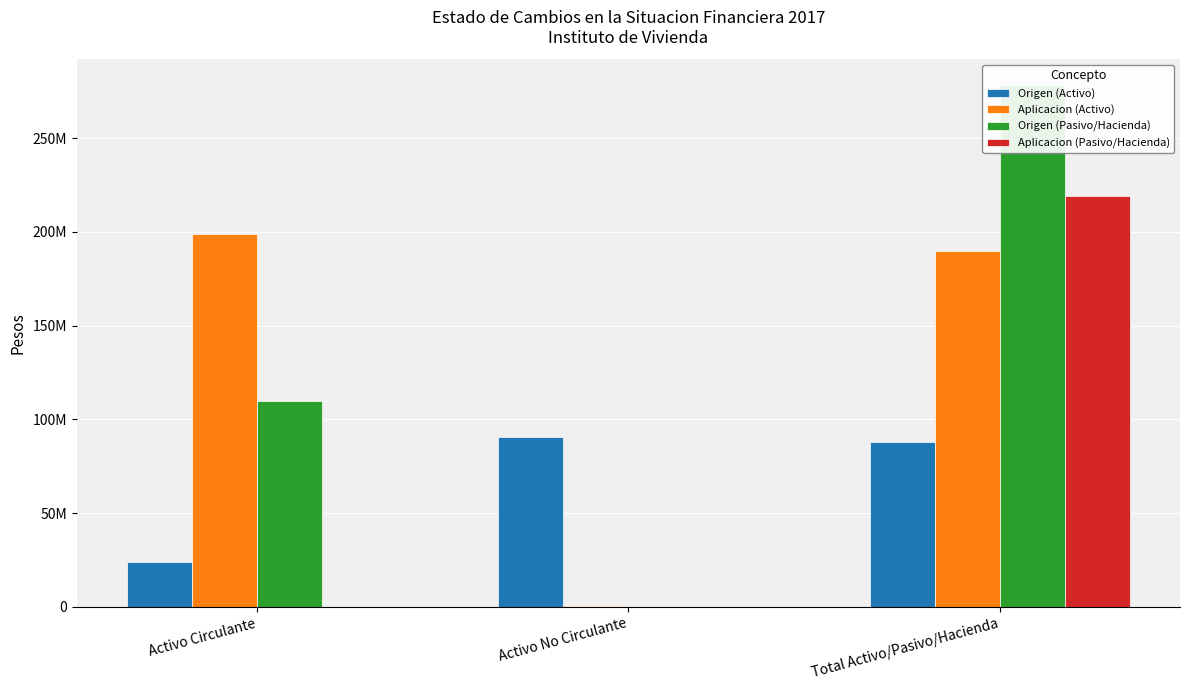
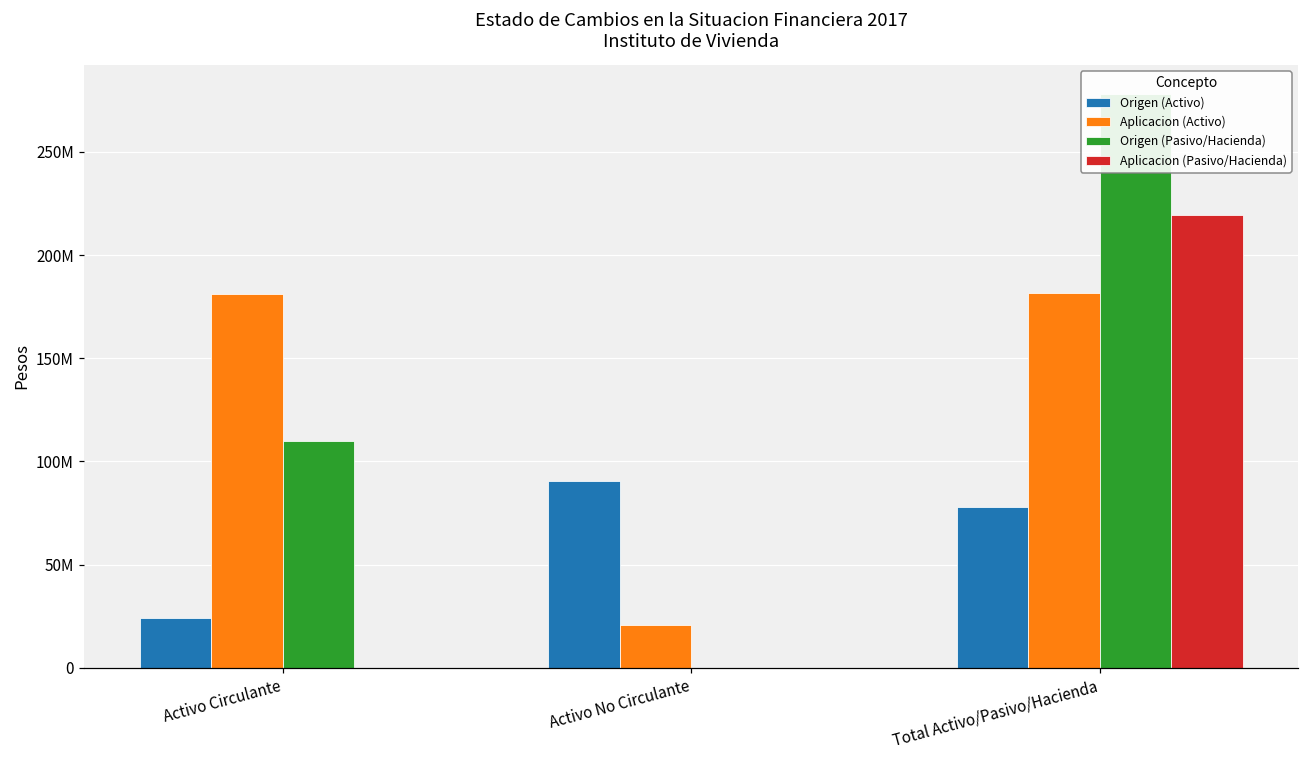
  {
    "Origen (Activo)": {
      "Activo Circulante": 24000000,
      "Activo No Circulante": 90000000,
-     "Total Activo/Pasivo/Hacienda": 88000000
+     "Total Activo/Pasivo/Hacienda": 78000000
    },
    "Aplicacion (Activo)": {
-     "Activo Circulante": 199000000,
-     "Activo No Circulante": 0,
-     "Total Activo/Pasivo/Hacienda": 190000000
+     "Activo Circulante": 181000000,
+     "Activo No Circulante": 20000000,
+     "Total Activo/Pasivo/Hacienda": 182000000
    },
    "Origen (Pasivo/Hacienda)": {
      "Activo Circulante": 110000000,
      "Activo No Circulante": 0
    },
    "Aplicacion (Pasivo/Hacienda)": {
      "Activo Circulante": 0,
      "Activo No Circulante": 0,
      "Total Activo/Pasivo/Hacienda": 219000000
    }
  }
